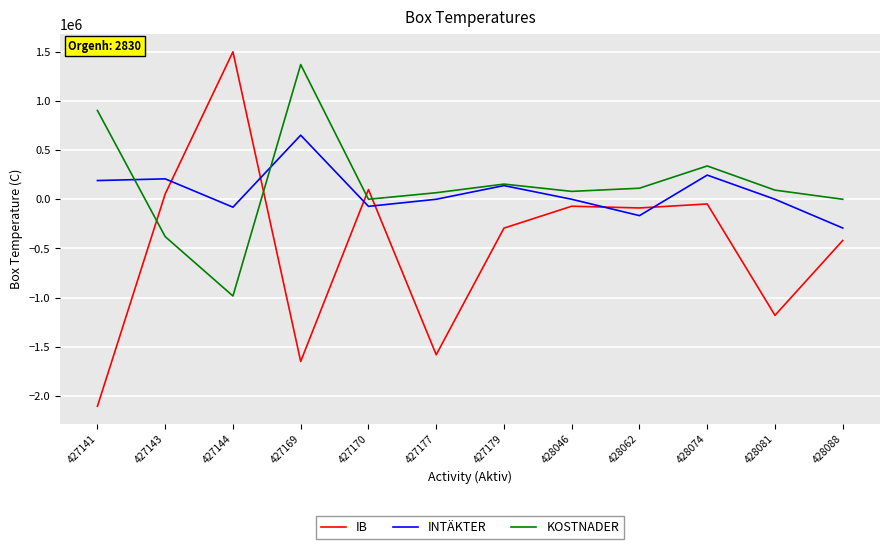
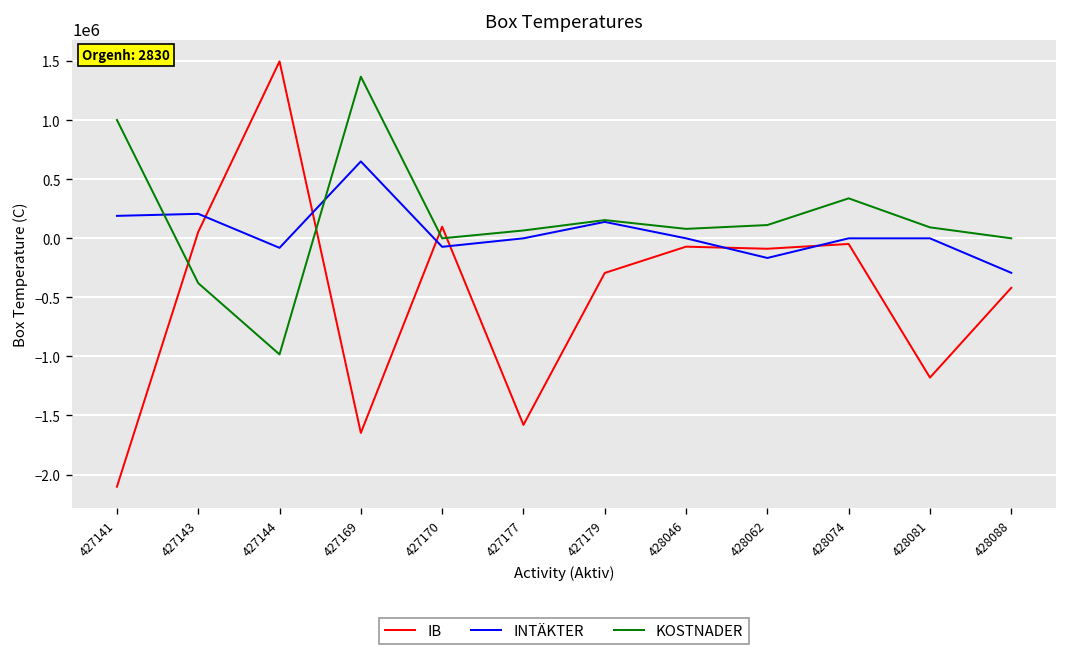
  {
    "IB": {
      "427141": -2100000,
      "427143": 100000,
      "427144": 1500000,
      "427169": -1600000,
      "427170": 100000,
      "427177": -1600000,
      "427179": -300000,
      "428046": -100000,
      "428062": -100000,
      "428074": 0,
      "428081": -1200000,
      "428088": -400000
    },
    "INTÄKTER": {
      "427141": 200000,
      "427143": 200000,
      "427144": -100000,
      "427169": 700000,
      "427170": -100000,
      "427177": 0,
      "428046": 0,
      "428062": -200000,
-     "428074": 200000,
+     "428074": 0,
      "428081": 0,
      "428088": -300000
    },
    "KOSTNADER": {
-     "427141": 900000,
+     "427141": 1000000,
      "427143": -400000,
      "427144": -1000000,
      "427169": 1400000,
      "427170": 0,
      "427177": 100000,
      "428046": 100000,
      "428062": 100000,
      "428074": 300000,
      "428081": 100000,
      "428088": 0
    }
  }
